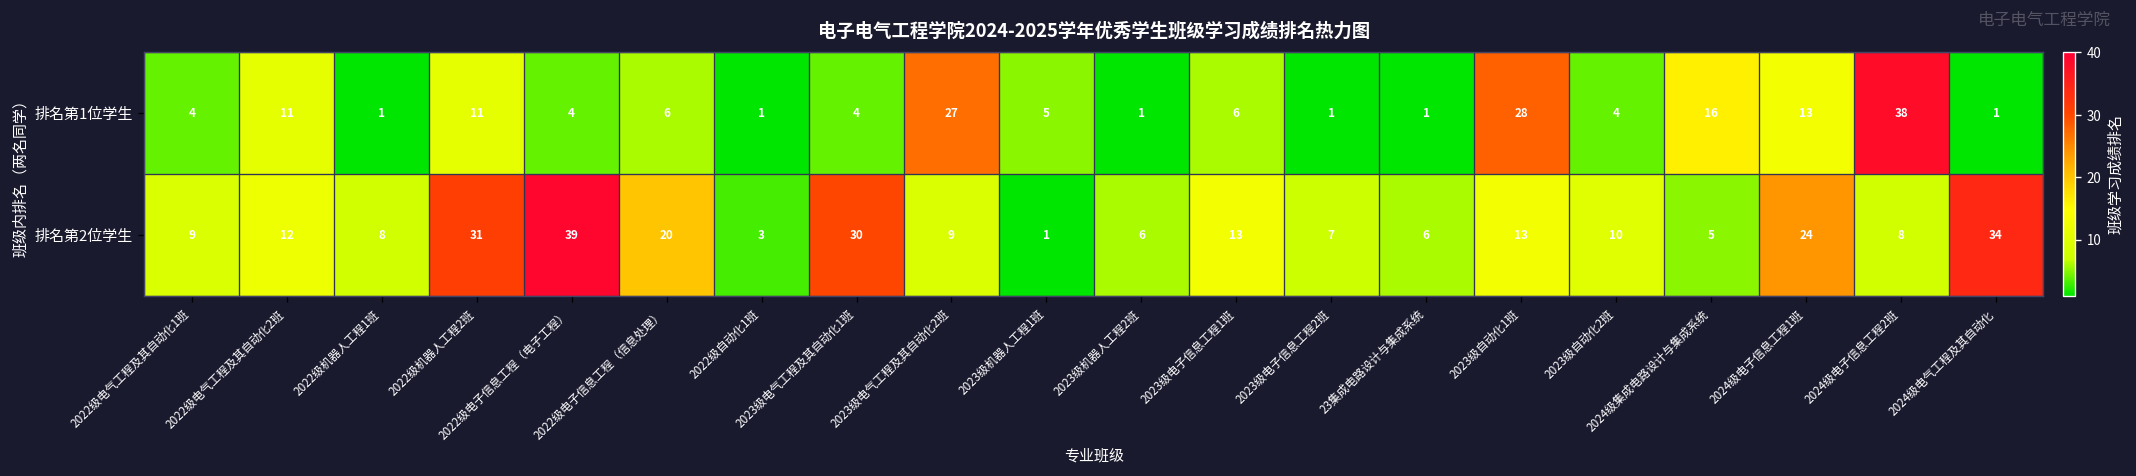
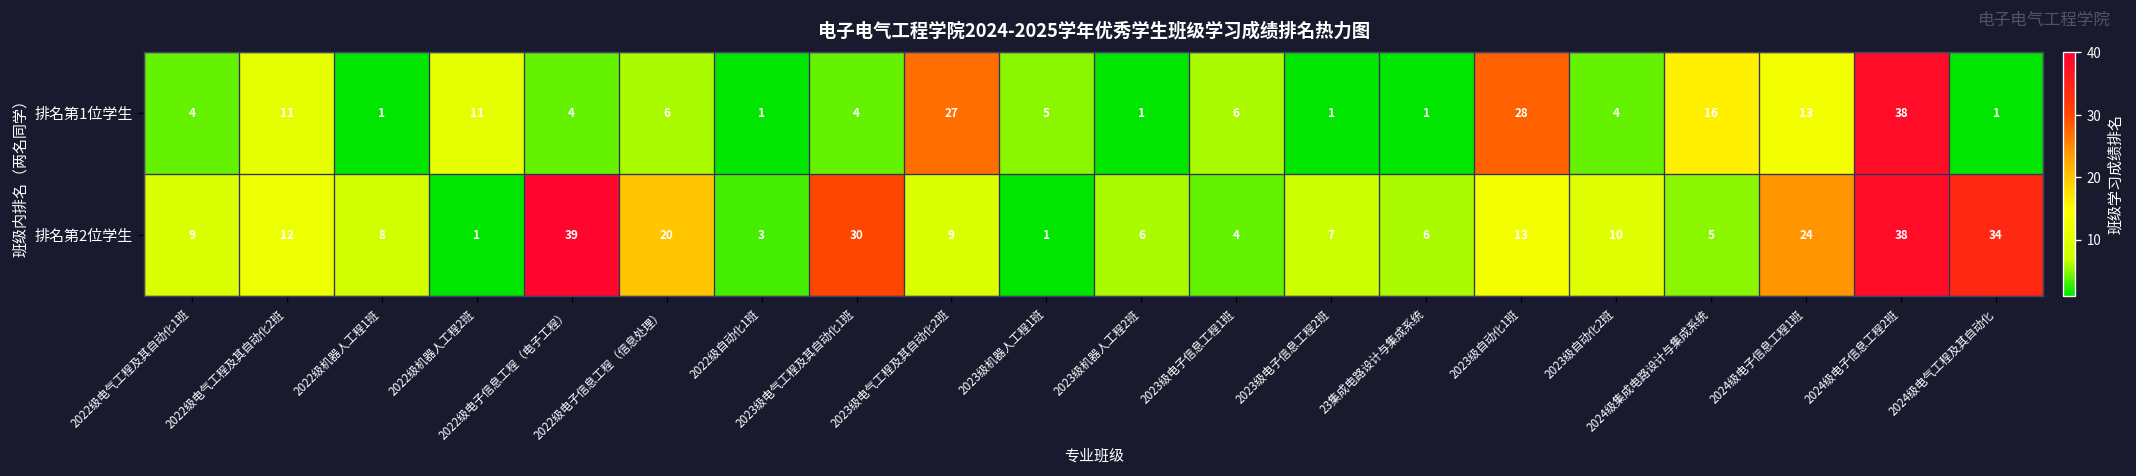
  {
    "排名第1位学生": {
      "2022级电气工程及其自动化1班": 4,
      "2022级电气工程及其自动化2班": 11,
      "2022级机器人工程1班": 1,
      "2022级机器人工程2班": 11,
      "2022级电子信息工程（电子工程）": 4,
      "2022级电子信息工程（信息处理）": 6,
      "2022级自动化1班": 1,
      "2023级电气工程及其自动化1班": 4,
      "2023级电气工程及其自动化2班": 27,
      "2023级机器人工程1班": 5,
      "2023级机器人工程2班": 1,
      "2023级电子信息工程1班": 6,
      "2023级电子信息工程2班": 1,
      "23集成电路设计与集成系统": 1,
      "2023级自动化1班": 28,
      "2023级自动化2班": 4,
      "2024级集成电路设计与集成系统": 16,
      "2024级电子信息工程1班": 13,
      "2024级电子信息工程2班": 38,
      "2024级电气工程及其自动化": 1
    },
    "排名第2位学生": {
      "2022级电气工程及其自动化1班": 9,
      "2022级电气工程及其自动化2班": 12,
      "2022级机器人工程1班": 8,
-     "2022级机器人工程2班": 31,
+     "2022级机器人工程2班": 1,
      "2022级电子信息工程（电子工程）": 39,
      "2022级电子信息工程（信息处理）": 20,
      "2022级自动化1班": 3,
      "2023级电气工程及其自动化1班": 30,
      "2023级电气工程及其自动化2班": 9,
      "2023级机器人工程1班": 1,
      "2023级机器人工程2班": 6,
-     "2023级电子信息工程1班": 13,
+     "2023级电子信息工程1班": 4,
      "2023级电子信息工程2班": 7,
      "23集成电路设计与集成系统": 6,
      "2023级自动化1班": 13,
      "2023级自动化2班": 10,
      "2024级集成电路设计与集成系统": 5,
      "2024级电子信息工程1班": 24,
-     "2024级电子信息工程2班": 8,
+     "2024级电子信息工程2班": 38,
      "2024级电气工程及其自动化": 34
    }
  }
